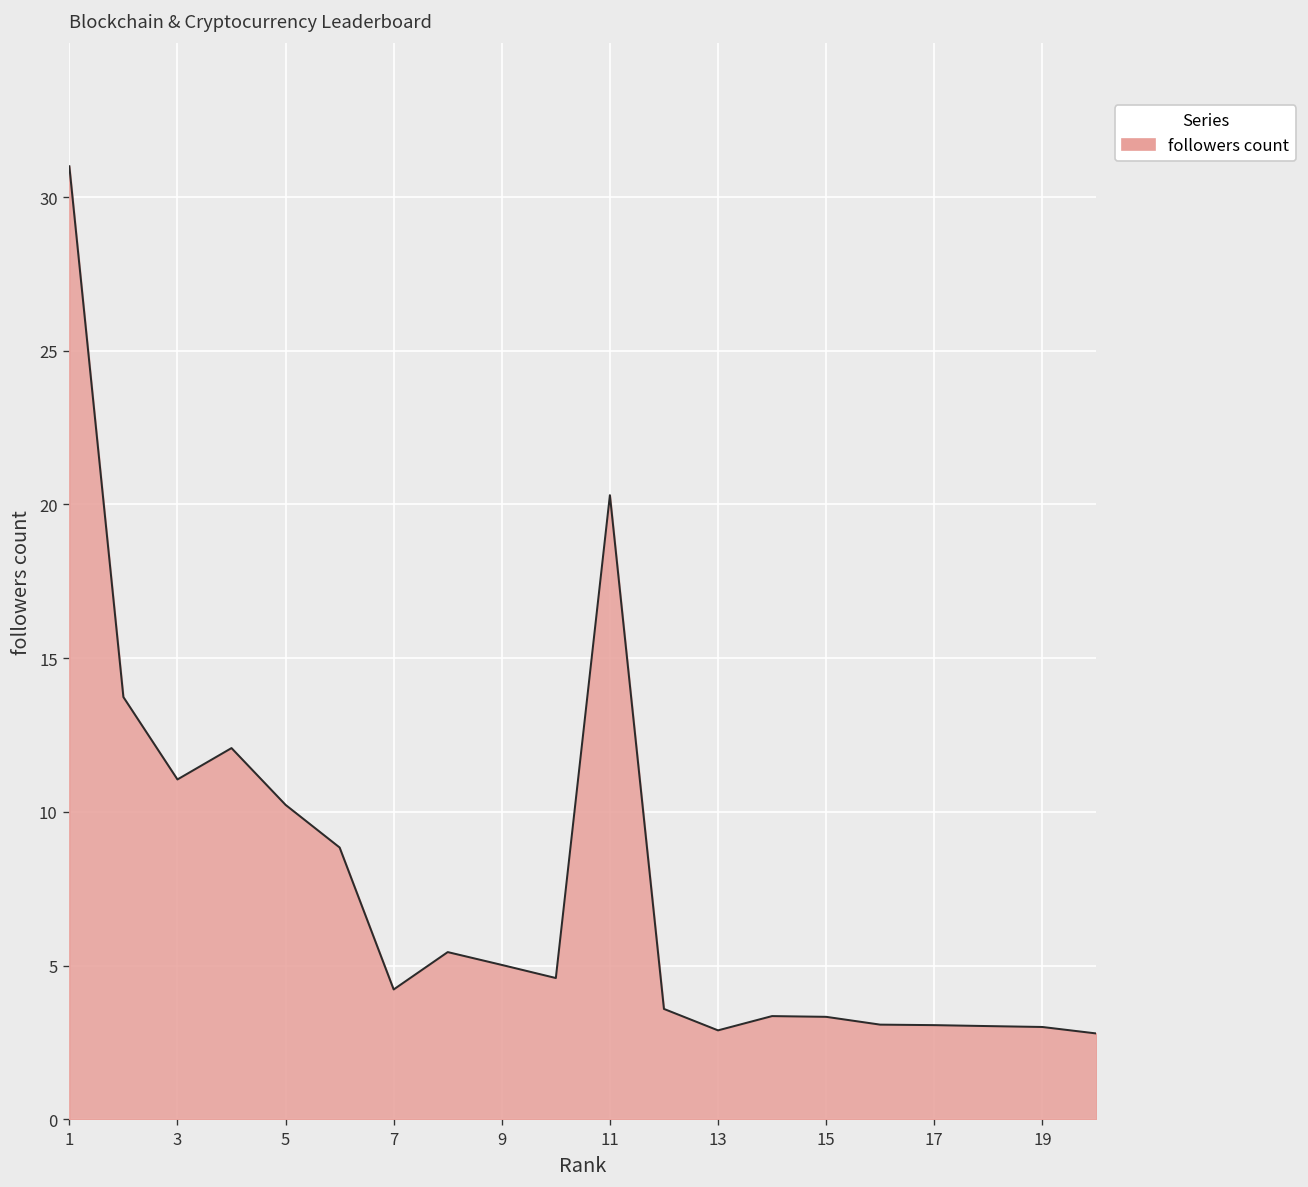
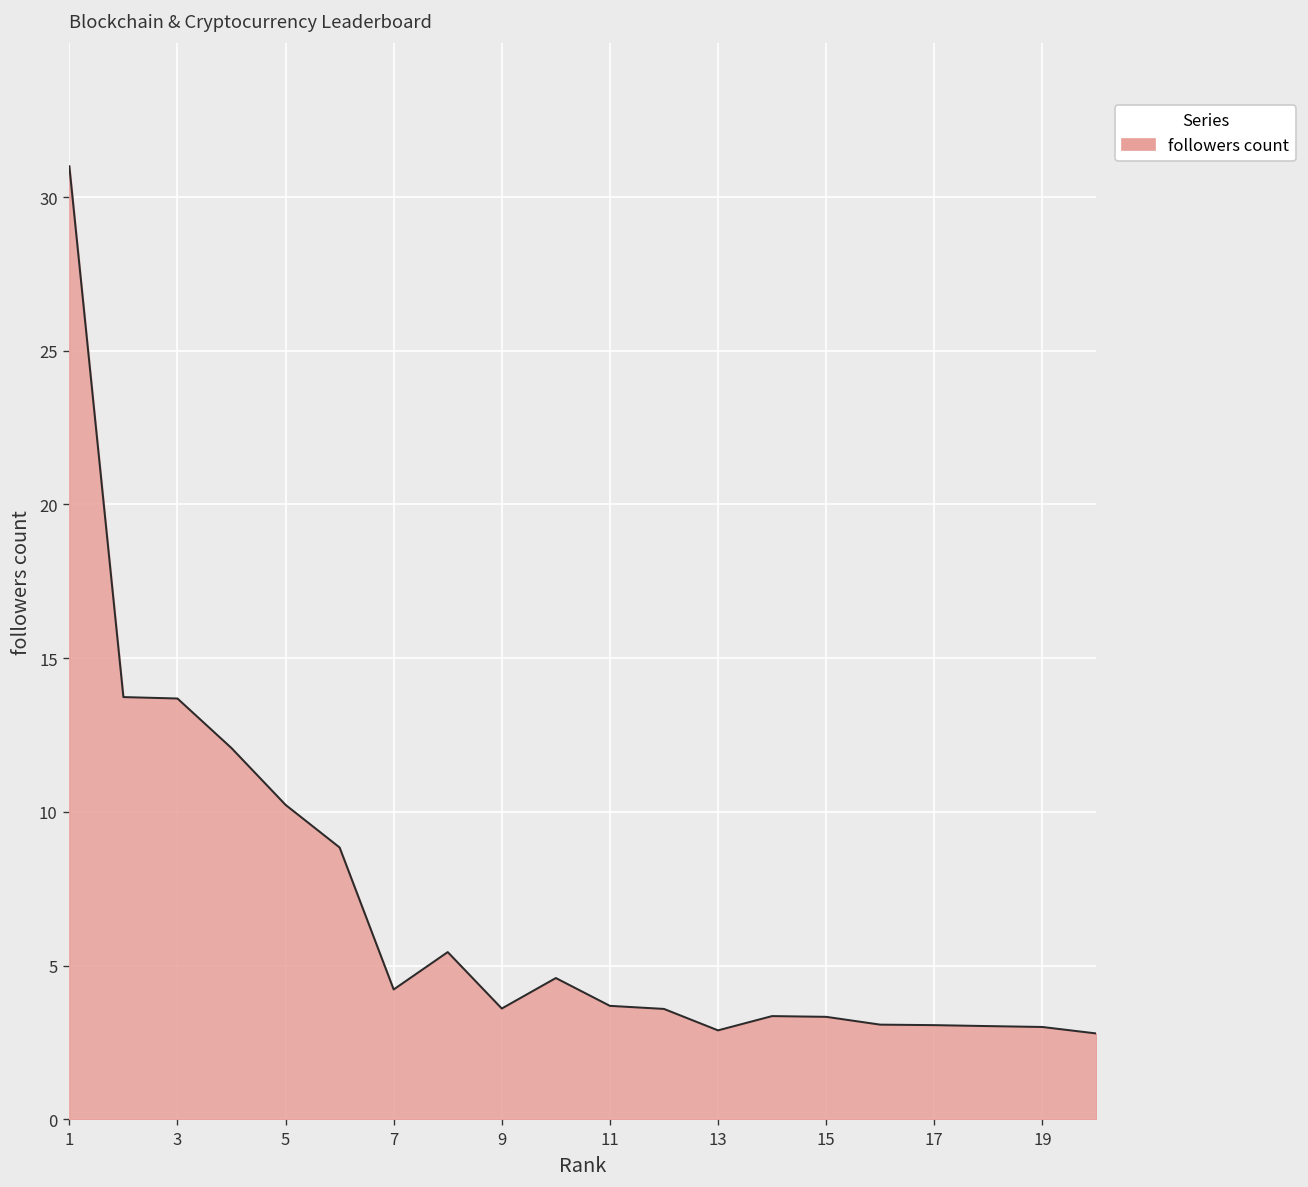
  {
    "1": 31.0,
-   "3": 11.1,
+   "3": 13.7,
    "5": 10.2,
    "7": 4.2,
-   "9": 5.0,
-   "11": 20.3,
+   "9": 3.6,
+   "11": 3.7,
    "13": 2.9,
    "15": 3.3,
    "17": 3.1,
    "19": 3.0
  }
